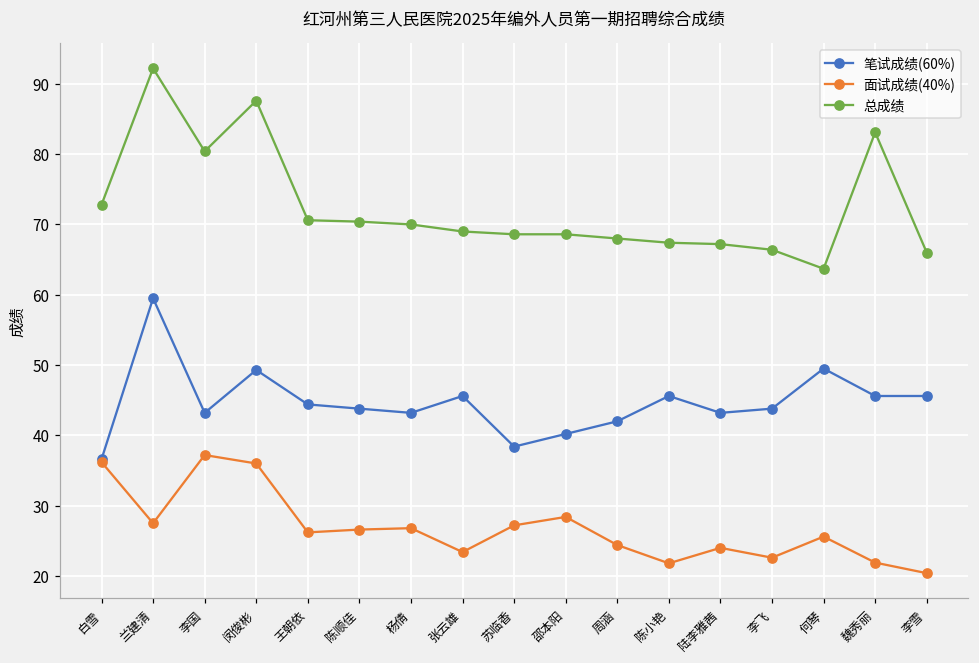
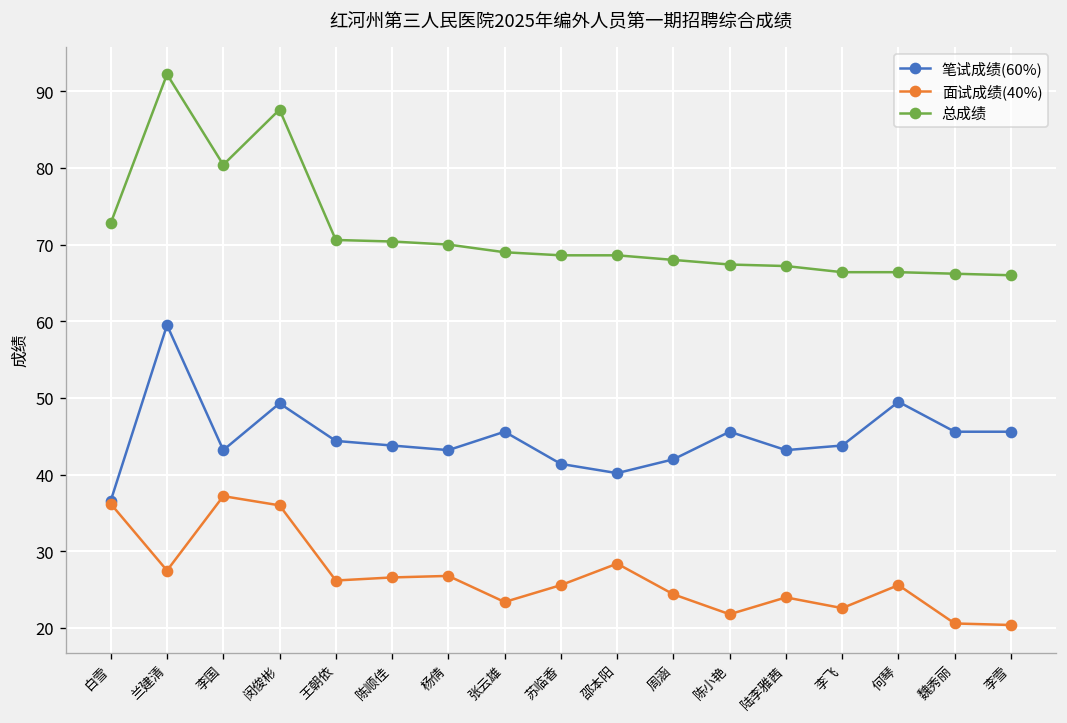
  {
    "笔试成绩(60%)": {
      "兰建清": 60,
      "李国": 43,
      "闵俊彬": 49,
      "王朝依": 44,
      "陈顺佳": 44,
      "杨倩": 43,
      "张云雄": 46,
-     "苏临香": 38,
+     "苏临香": 41,
      "邵本阳": 40,
      "周涵": 42,
      "陈小艳": 46,
      "陆李雅茜": 43,
      "李飞": 44,
      "何琴": 50,
      "魏秀丽": 46,
      "李雪": 46
    },
    "面试成绩(40%)": {
      "兰建清": 28,
      "李国": 37,
      "闵俊彬": 36,
      "王朝依": 26,
      "陈顺佳": 27,
      "杨倩": 27,
      "张云雄": 23,
-     "苏临香": 27,
+     "苏临香": 26,
      "邵本阳": 28,
      "周涵": 24,
      "陈小艳": 22,
      "陆李雅茜": 24,
      "李飞": 23,
      "何琴": 26,
-     "魏秀丽": 22,
+     "魏秀丽": 21,
      "李雪": 20
    },
    "总成绩": {
      "白雪": 73,
      "兰建清": 92,
      "李国": 80,
      "闵俊彬": 88,
      "王朝依": 71,
      "陈顺佳": 70,
      "杨倩": 70,
      "张云雄": 69,
      "苏临香": 69,
      "邵本阳": 69,
      "周涵": 68,
      "陈小艳": 67,
      "陆李雅茜": 67,
      "李飞": 66,
-     "何琴": 64,
-     "魏秀丽": 83,
+     "何琴": 66,
+     "魏秀丽": 66,
      "李雪": 66
    }
  }
